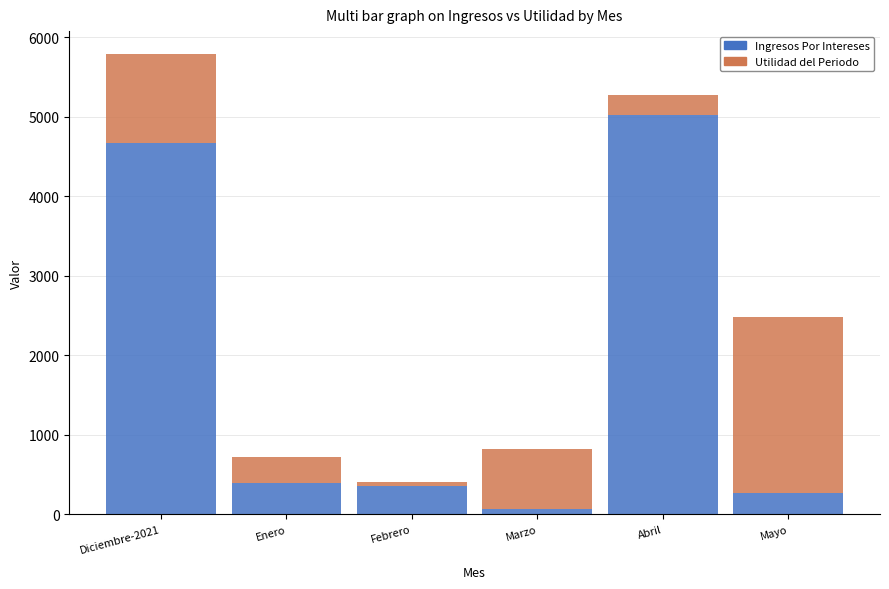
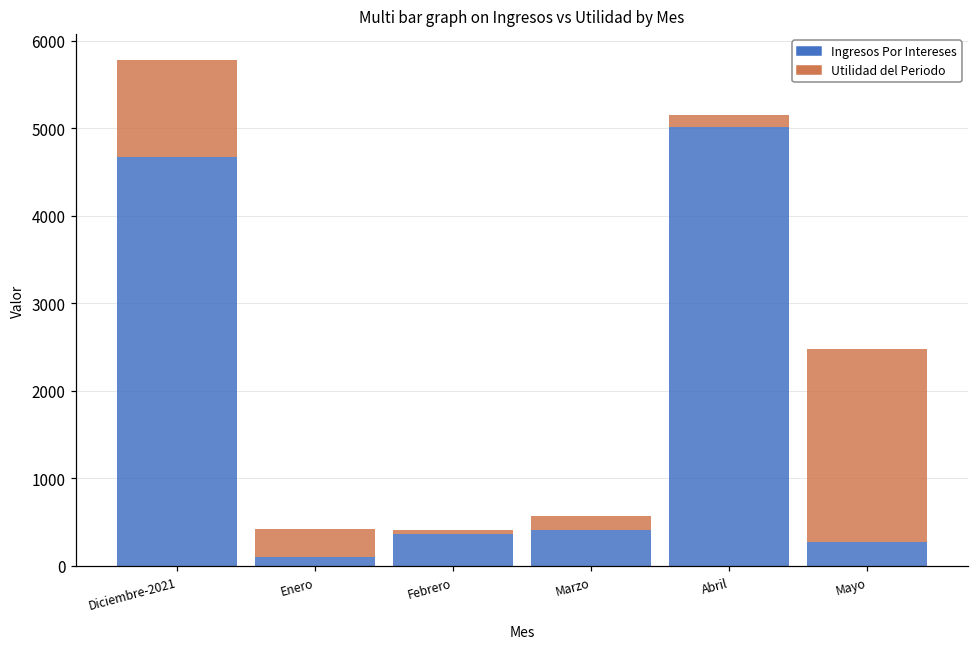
  {
    "Ingresos Por Intereses": {
      "Diciembre-2021": 4700,
-     "Enero": 400,
+     "Enero": 100,
      "Febrero": 400,
-     "Marzo": 100,
+     "Marzo": 400,
      "Abril": 5000,
      "Mayo": 300
    },
    "Utilidad del Periodo": {
      "Diciembre-2021": 1100,
      "Enero": 300,
      "Febrero": 0,
-     "Marzo": 800,
-     "Abril": 300,
+     "Marzo": 200,
+     "Abril": 100,
      "Mayo": 2200
    }
  }
